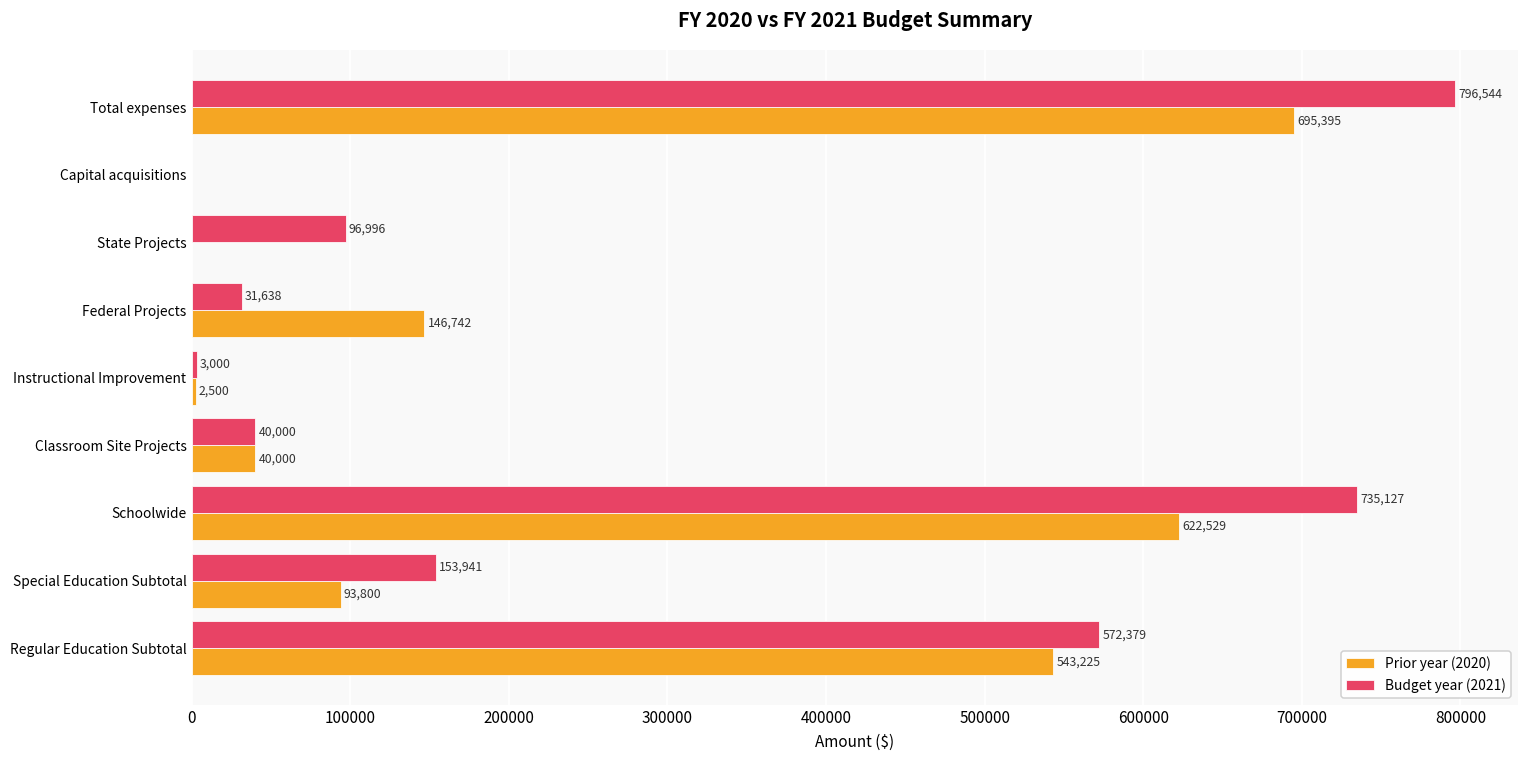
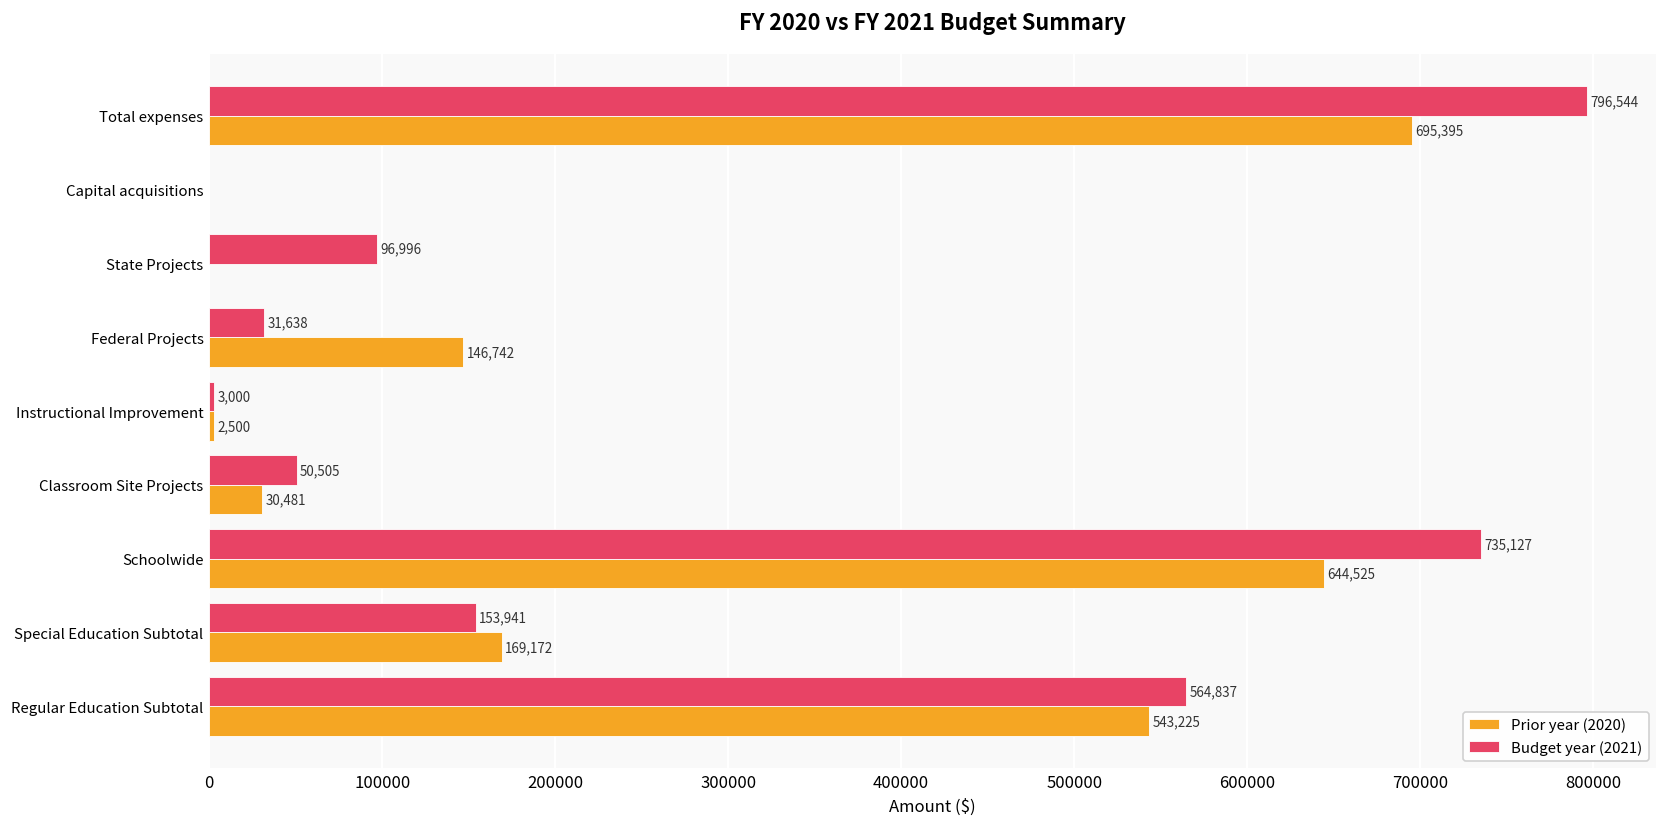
  {
    "Prior year (2020)": {
      "Total expenses": "695,395",
      "Federal Projects": "146,742",
      "Instructional Improvement": "2,500",
-     "Classroom Site Projects": "40,000",
-     "Schoolwide": "622,529",
-     "Special Education Subtotal": "93,800",
+     "Classroom Site Projects": "30,481",
+     "Schoolwide": "644,525",
+     "Special Education Subtotal": "169,172",
      "Regular Education Subtotal": "543,225"
    },
    "Budget year (2021)": {
      "Total expenses": "796,544",
      "State Projects": "96,996",
      "Federal Projects": "31,638",
      "Instructional Improvement": "3,000",
-     "Classroom Site Projects": "40,000",
+     "Classroom Site Projects": "50,505",
      "Schoolwide": "735,127",
      "Special Education Subtotal": "153,941",
-     "Regular Education Subtotal": "572,379"
+     "Regular Education Subtotal": "564,837"
    }
  }
